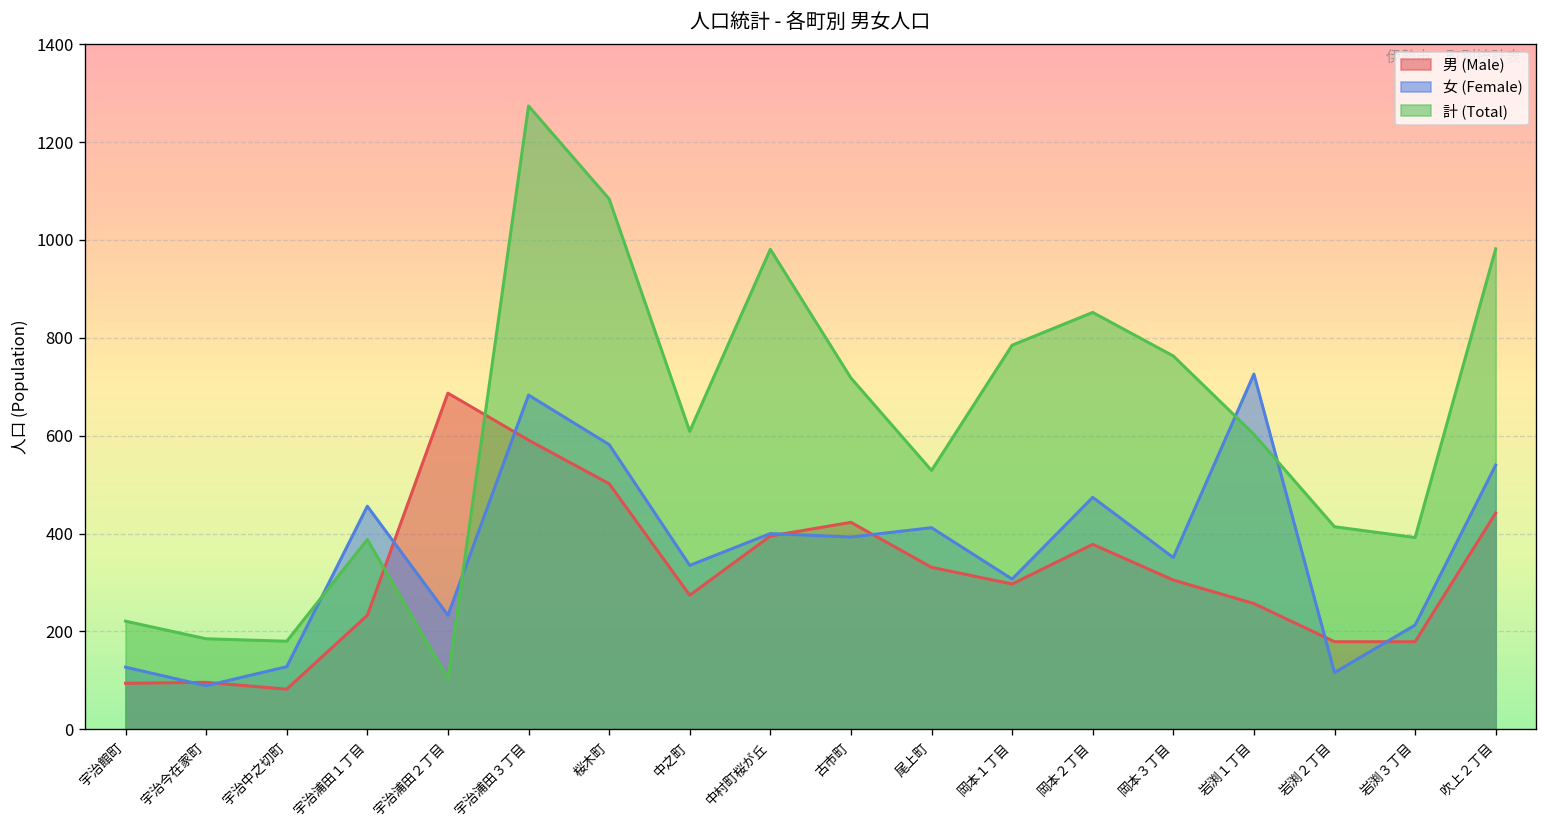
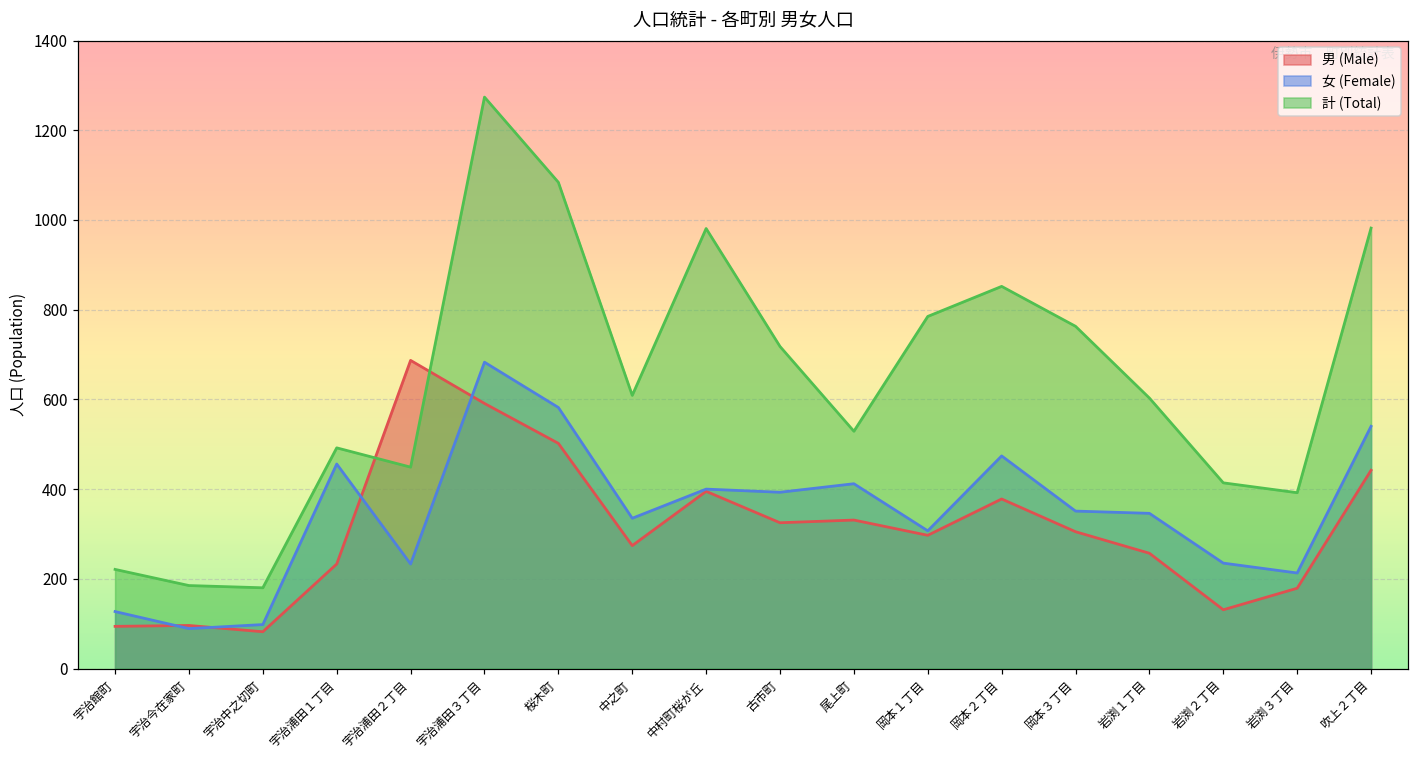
  {
    "男 (Male)": {
      "宇治館町": 90,
      "宇治今在家町": 100,
      "宇治中之切町": 80,
      "宇治浦田１丁目": 230,
      "宇治浦田２丁目": 690,
      "宇治浦田３丁目": 590,
      "桜木町": 500,
      "中之町": 270,
-     "古市町": 420,
+     "古市町": 330,
      "尾上町": 330,
      "岡本１丁目": 300,
      "岡本２丁目": 380,
      "岡本３丁目": 310,
      "岩渕１丁目": 260,
-     "岩渕２丁目": 180,
+     "岩渕２丁目": 130,
      "岩渕３丁目": 180,
      "吹上２丁目": 440
    },
    "女 (Female)": {
      "宇治館町": 130,
      "宇治今在家町": 90,
-     "宇治中之切町": 130,
+     "宇治中之切町": 100,
      "宇治浦田１丁目": 460,
      "宇治浦田２丁目": 230,
      "宇治浦田３丁目": 680,
      "桜木町": 580,
      "中之町": 340,
      "古市町": 390,
      "尾上町": 410,
      "岡本１丁目": 310,
      "岡本２丁目": 470,
      "岡本３丁目": 350,
-     "岩渕１丁目": 730,
-     "岩渕２丁目": 120,
+     "岩渕１丁目": 350,
+     "岩渕２丁目": 240,
      "岩渕３丁目": 210,
      "吹上２丁目": 540
    },
    "計 (Total)": {
      "宇治館町": 220,
      "宇治今在家町": 190,
      "宇治中之切町": 180,
-     "宇治浦田１丁目": 390,
-     "宇治浦田２丁目": 100,
+     "宇治浦田１丁目": 490,
+     "宇治浦田２丁目": 450,
      "宇治浦田３丁目": 1270,
      "桜木町": 1080,
      "中之町": 610,
      "中村町桜が丘": 980,
      "古市町": 720,
      "尾上町": 530,
      "岡本１丁目": 790,
      "岡本２丁目": 850,
      "岡本３丁目": 760,
      "岩渕１丁目": 600,
      "岩渕２丁目": 410,
      "岩渕３丁目": 390,
      "吹上２丁目": 980
    }
  }
